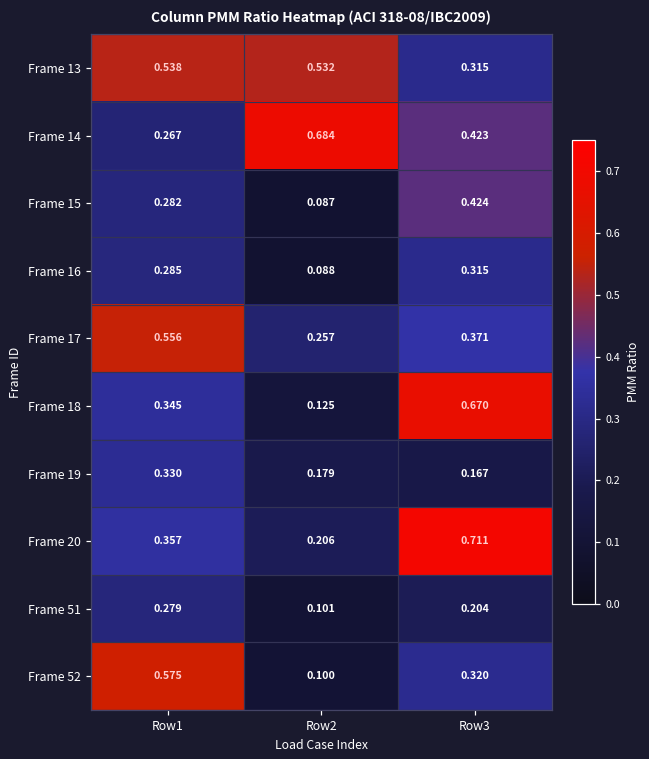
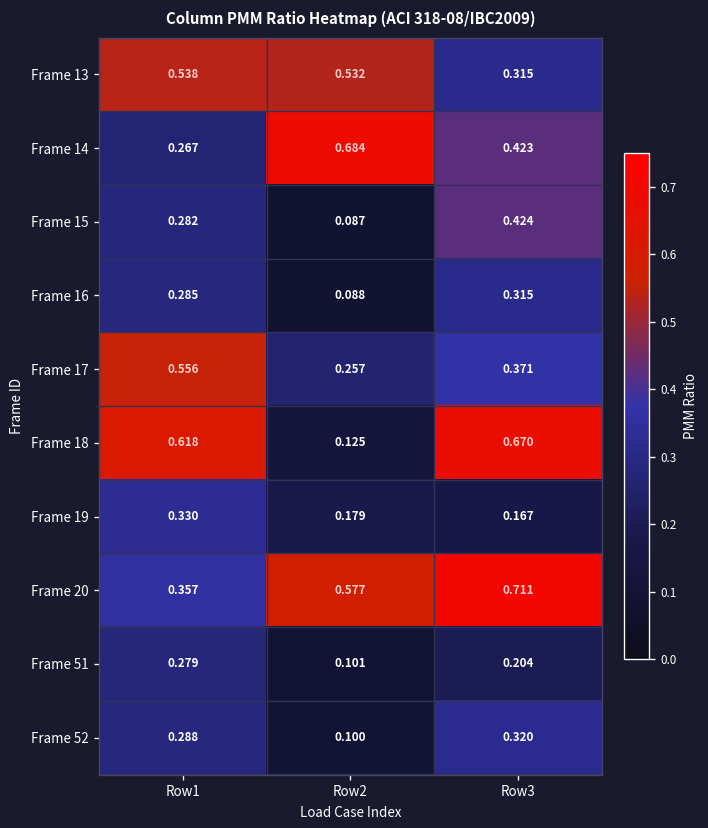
  {
    "Frame 13": {
      "Row1": 0.538,
      "Row2": 0.532,
      "Row3": 0.315
    },
    "Frame 14": {
      "Row1": 0.267,
      "Row2": 0.684,
      "Row3": 0.423
    },
    "Frame 15": {
      "Row1": 0.282,
      "Row2": 0.087,
      "Row3": 0.424
    },
    "Frame 16": {
      "Row1": 0.285,
      "Row2": 0.088,
      "Row3": 0.315
    },
    "Frame 17": {
      "Row1": 0.556,
      "Row2": 0.257,
      "Row3": 0.371
    },
    "Frame 18": {
-     "Row1": 0.345,
+     "Row1": 0.618,
      "Row2": 0.125,
      "Row3": 0.670
    },
    "Frame 19": {
      "Row1": 0.330,
      "Row2": 0.179,
      "Row3": 0.167
    },
    "Frame 20": {
      "Row1": 0.357,
-     "Row2": 0.206,
+     "Row2": 0.577,
      "Row3": 0.711
    },
    "Frame 51": {
      "Row1": 0.279,
      "Row2": 0.101,
      "Row3": 0.204
    },
    "Frame 52": {
-     "Row1": 0.575,
+     "Row1": 0.288,
      "Row2": 0.100,
      "Row3": 0.320
    }
  }
